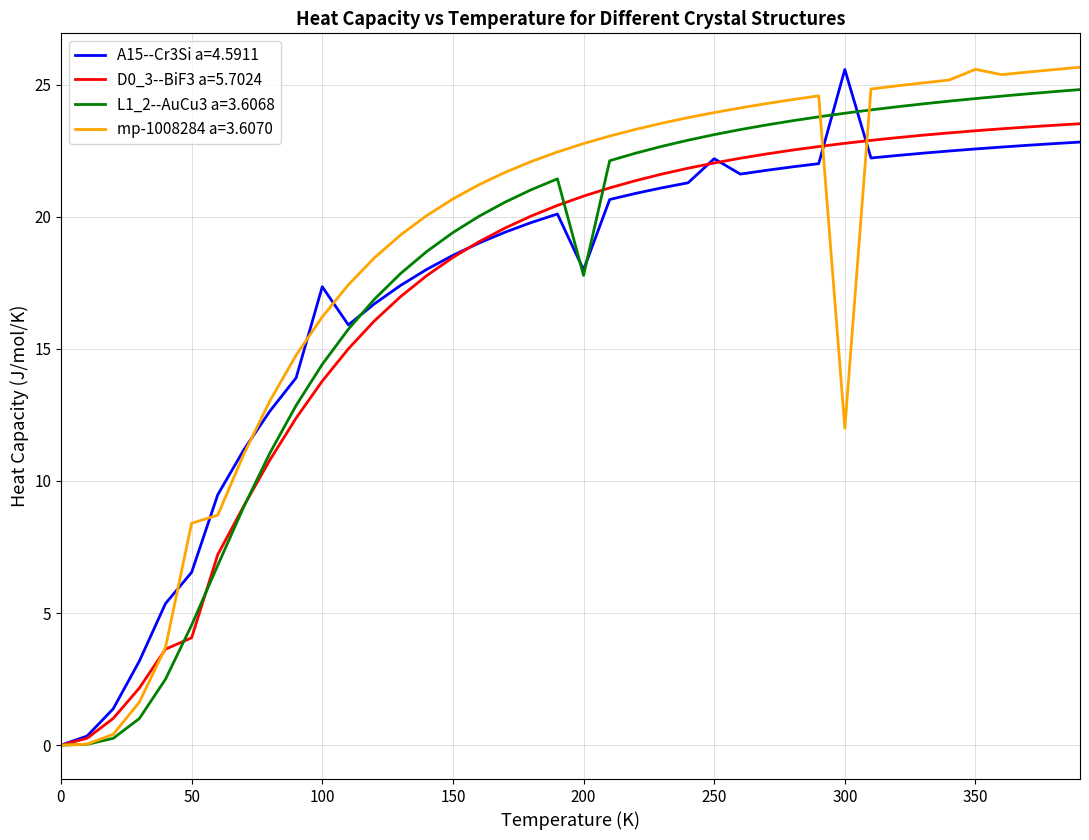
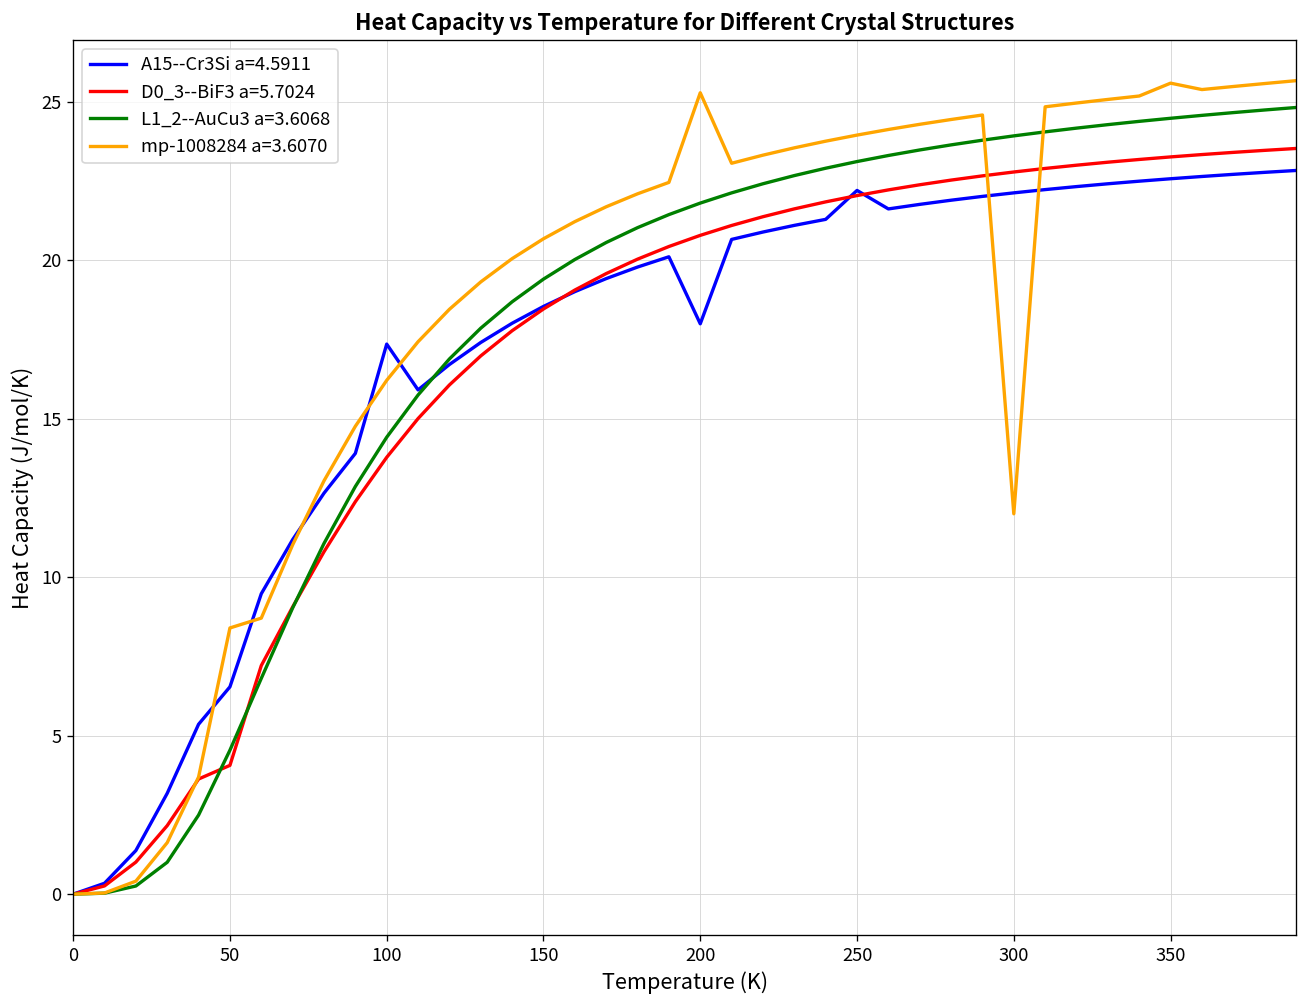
  {
    "A15--Cr3Si a=4.5911": {
      "50": 6.5,
      "100": 17.3,
      "200": 18.0,
      "250": 22.2,
-     "300": 25.6,
+     "300": 22.1,
      "350": 22.6
    },
    "D0_3--BiF3 a=5.7024": {
      "50": 4.1,
      "100": 13.8,
      "200": 20.8,
      "250": 22.0,
      "300": 22.8,
      "350": 23.3
    },
    "L1_2--AuCu3 a=3.6068": {
      "50": 4.5,
      "100": 14.4,
      "150": 19.4,
-     "200": 17.8,
+     "200": 21.8,
      "250": 23.1,
      "300": 23.9,
      "350": 24.5
    },
    "mp-1008284 a=3.6070": {
      "50": 8.4,
      "100": 16.2,
      "150": 20.7,
-     "200": 22.8,
+     "200": 25.3,
      "250": 23.9,
      "300": 12.0,
      "350": 25.6
    }
  }
